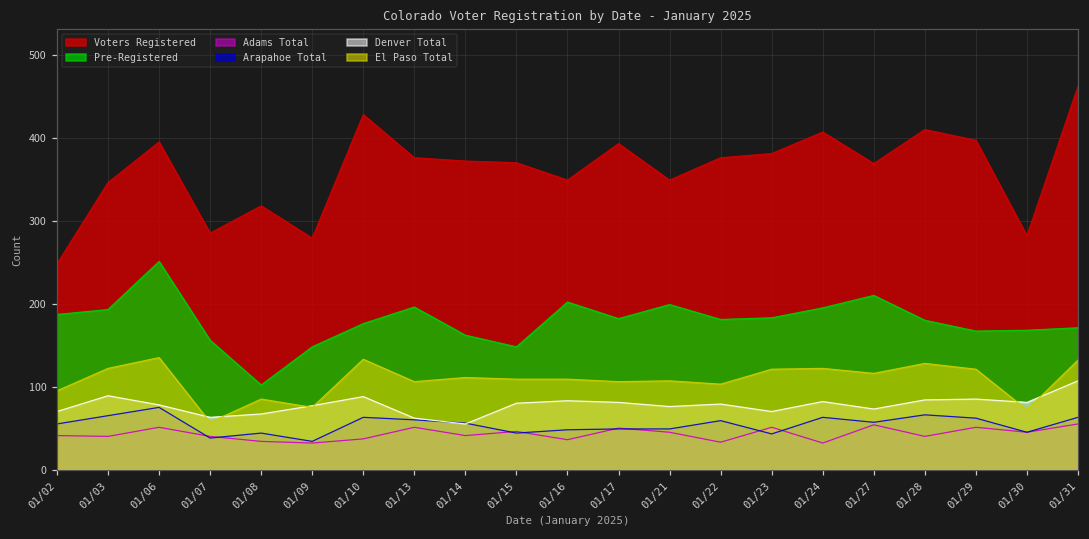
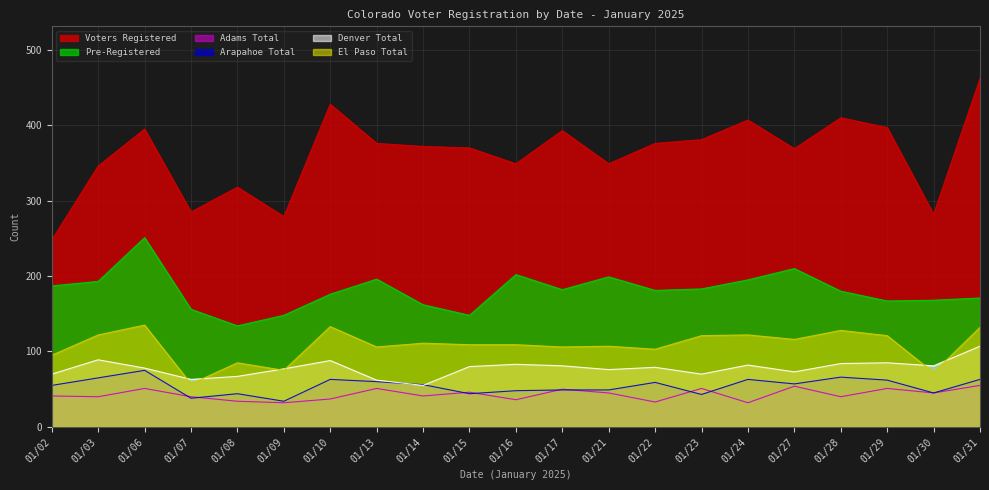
  {
    "Voters Registered": {
      "01/02": 250,
      "01/03": 350,
      "01/06": 400,
      "01/07": 290,
      "01/08": 320,
      "01/09": 280,
      "01/10": 430,
      "01/13": 380,
      "01/14": 370,
      "01/15": 370,
      "01/16": 350,
      "01/17": 390,
      "01/21": 350,
      "01/22": 380,
      "01/23": 380,
      "01/24": 410,
      "01/27": 370,
      "01/28": 410,
      "01/29": 400,
      "01/30": 280,
      "01/31": 460
    },
    "Pre-Registered": {
      "01/02": 190,
      "01/03": 190,
      "01/06": 250,
      "01/07": 160,
-     "01/08": 100,
+     "01/08": 130,
      "01/09": 150,
      "01/10": 180,
      "01/13": 200,
      "01/14": 160,
      "01/15": 150,
      "01/16": 200,
      "01/17": 180,
      "01/21": 200,
      "01/22": 180,
      "01/23": 180,
      "01/24": 200,
      "01/27": 210,
      "01/28": 180,
      "01/29": 170,
      "01/30": 170,
      "01/31": 170
    },
    "Adams Total": {
      "01/02": 40,
      "01/03": 40,
      "01/06": 50,
      "01/08": 30,
      "01/10": 40,
      "01/13": 50,
      "01/14": 40,
      "01/16": 40,
      "01/21": 50,
      "01/22": 30,
      "01/23": 50,
      "01/24": 30,
      "01/28": 40,
      "01/29": 50,
      "01/31": 60
    },
    "Arapahoe Total": {
      "01/02": 60,
      "01/03": 70,
      "01/08": 40,
      "01/10": 60,
      "01/16": 50,
      "01/21": 50,
      "01/22": 60,
      "01/23": 40,
      "01/24": 60,
      "01/28": 70,
      "01/29": 60,
      "01/31": 60
    },
    "Denver Total": {
      "01/02": 70,
      "01/03": 90,
      "01/07": 60,
      "01/08": 70,
      "01/10": 90,
      "01/15": 80,
      "01/16": 80,
      "01/17": 80,
      "01/21": 80,
      "01/22": 80,
      "01/23": 70,
      "01/24": 80,
      "01/27": 70,
      "01/28": 80,
      "01/29": 90,
      "01/30": 80,
      "01/31": 110
    },
    "El Paso Total": {
      "01/02": 100,
      "01/03": 120,
      "01/06": 140,
      "01/07": 60,
      "01/08": 90,
      "01/10": 130,
      "01/13": 110,
      "01/14": 110,
      "01/15": 110,
      "01/16": 110,
      "01/17": 110,
      "01/21": 110,
      "01/22": 100,
      "01/23": 120,
      "01/24": 120,
      "01/27": 120,
      "01/28": 130,
      "01/29": 120,
      "01/30": 70,
      "01/31": 130
    }
  }
